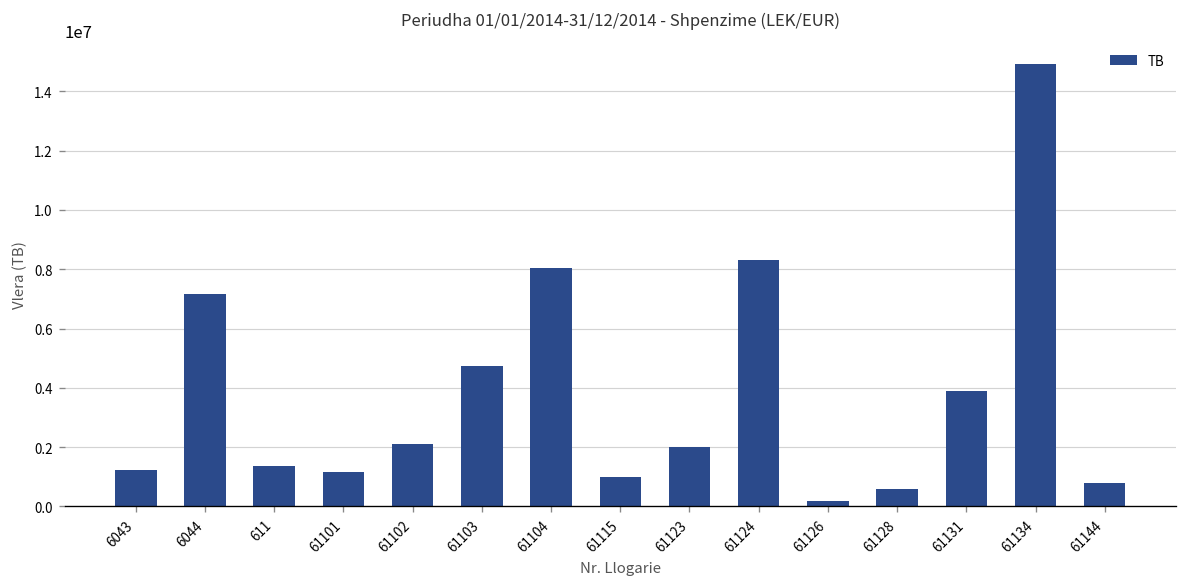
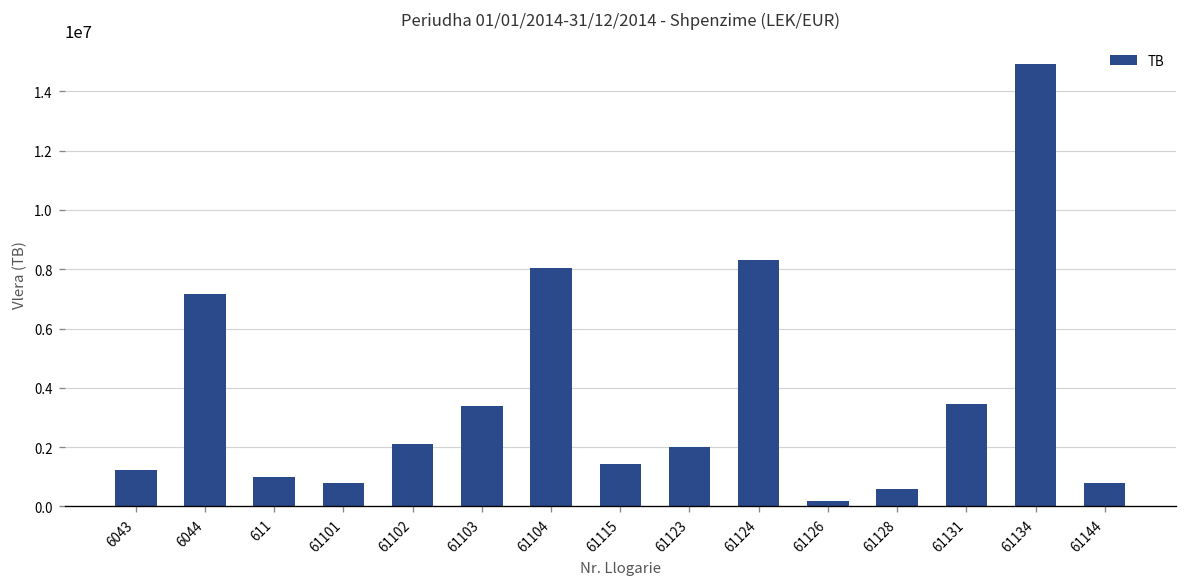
  {
    "6043": 1200000,
    "6044": 7200000,
-   "611": 1400000,
-   "61101": 1100000,
+   "611": 1000000,
+   "61101": 800000,
    "61102": 2100000,
-   "61103": 4700000,
+   "61103": 3400000,
    "61104": 8000000,
-   "61115": 1000000,
+   "61115": 1400000,
    "61123": 2000000,
    "61124": 8300000,
    "61126": 200000,
    "61128": 600000,
-   "61131": 3900000,
+   "61131": 3500000,
    "61134": 14900000,
    "61144": 800000
  }
